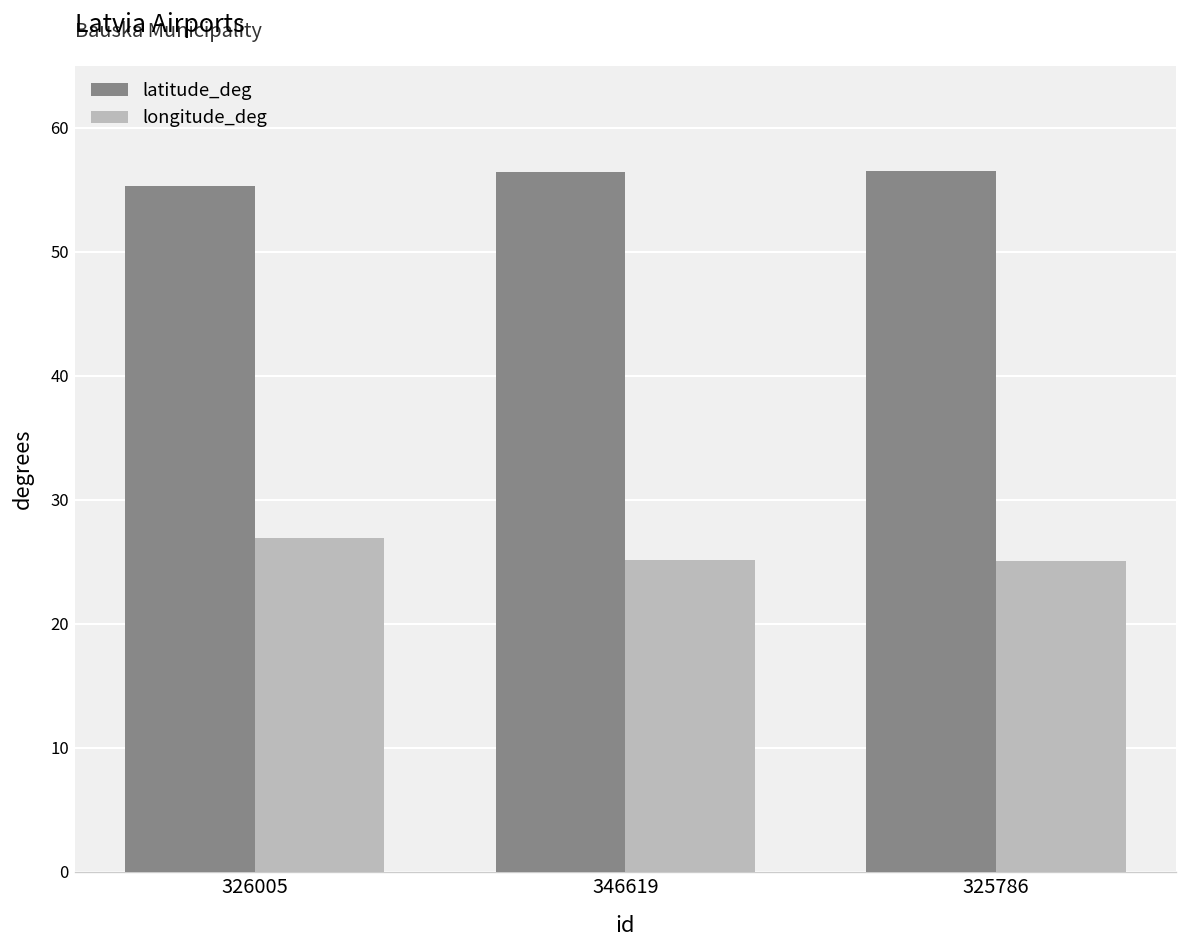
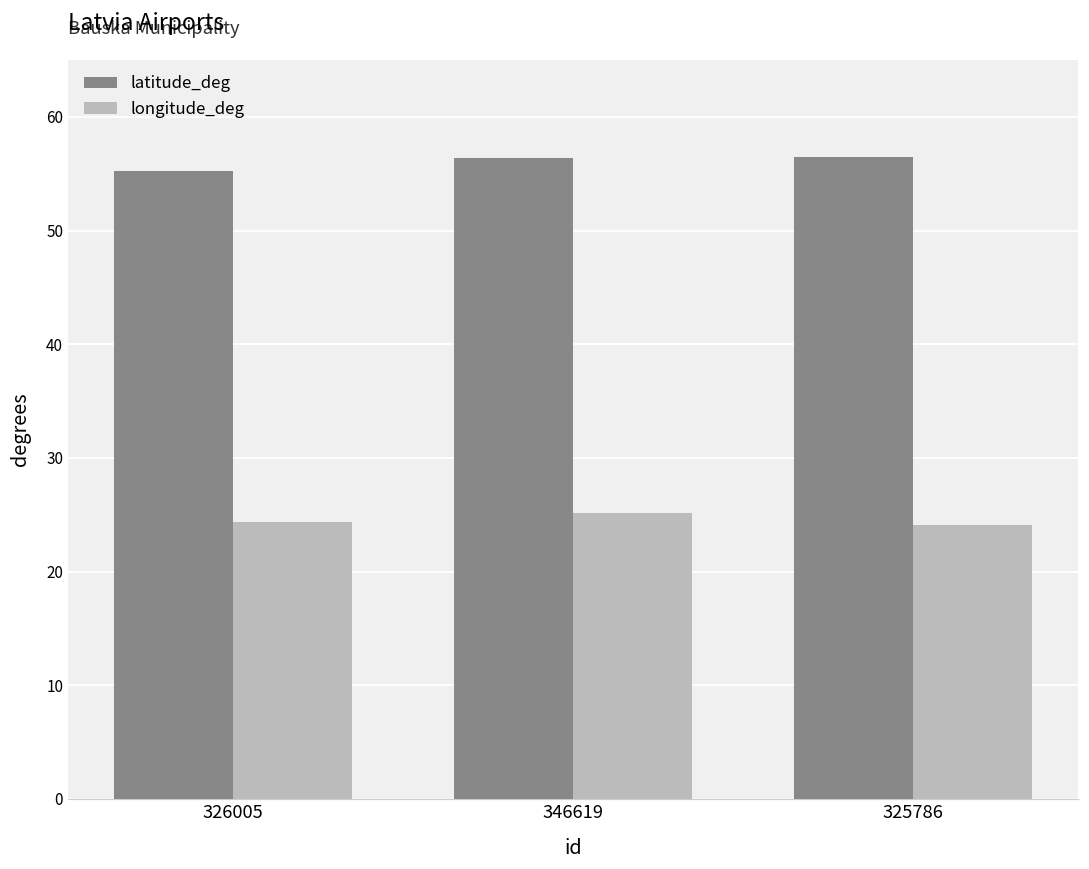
  {
    "latitude_deg": {
      "326005": 55.3,
      "346619": 56.4,
      "325786": 56.5
    },
    "longitude_deg": {
-     "326005": 26.9,
+     "326005": 24.3,
      "346619": 25.1,
-     "325786": 25.0
+     "325786": 24.1
    }
  }
